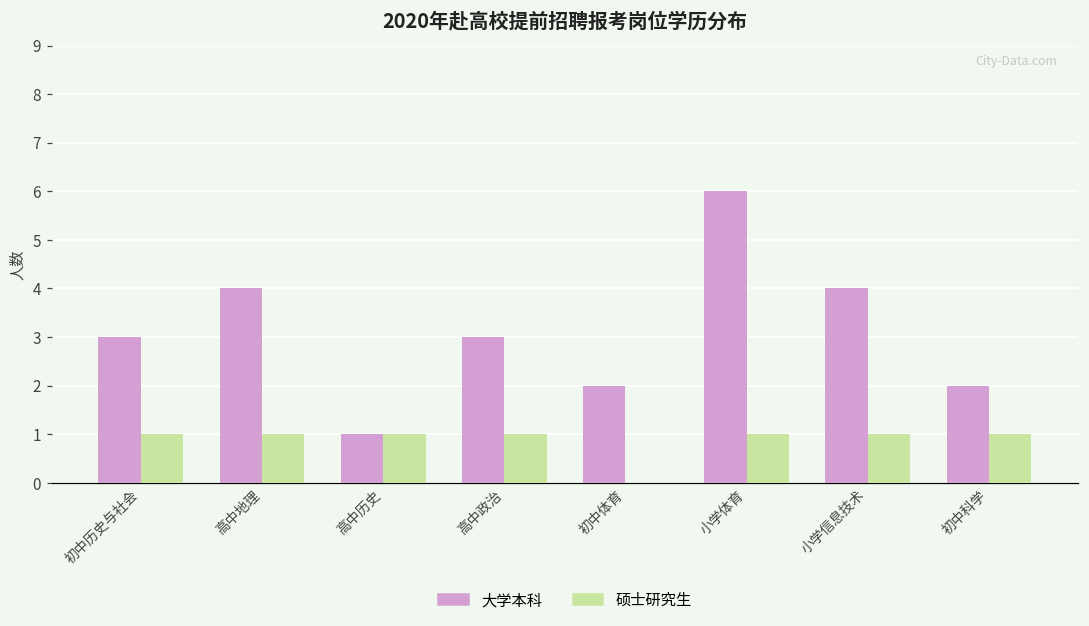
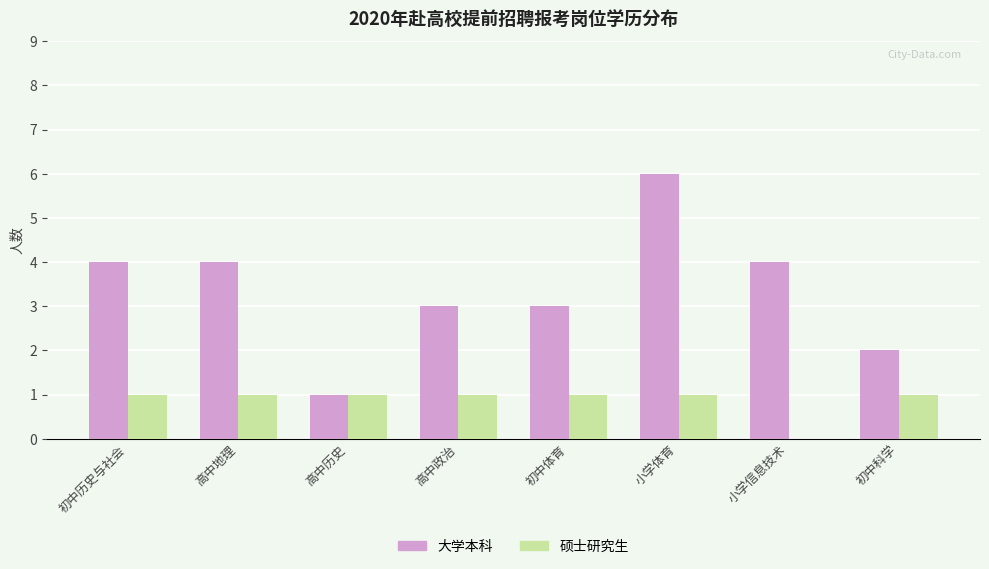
  {
    "大学本科": {
-     "初中历史与社会": 3,
+     "初中历史与社会": 4,
      "高中地理": 4,
      "高中历史": 1,
      "高中政治": 3,
-     "初中体育": 2,
+     "初中体育": 3,
      "小学体育": 6,
      "小学信息技术": 4,
      "初中科学": 2
    },
    "硕士研究生": {
      "初中历史与社会": 1,
      "高中地理": 1,
      "高中历史": 1,
      "高中政治": 1,
-     "初中体育": 0,
+     "初中体育": 1,
      "小学体育": 1,
-     "小学信息技术": 1,
+     "小学信息技术": 0,
      "初中科学": 1
    }
  }
